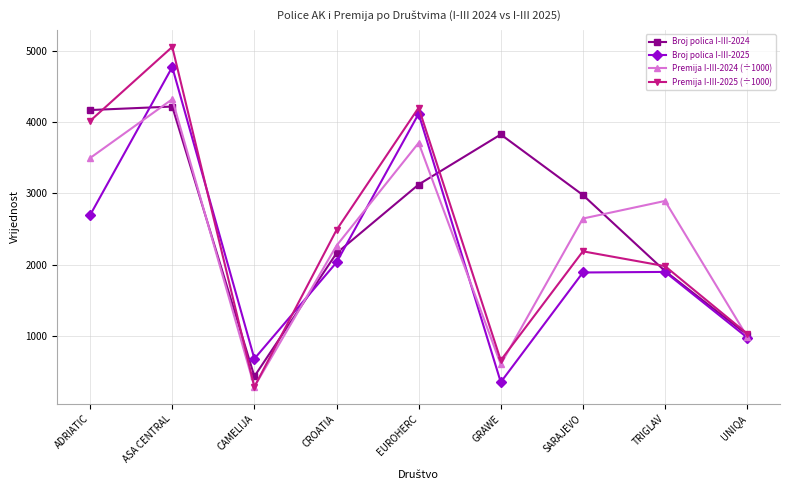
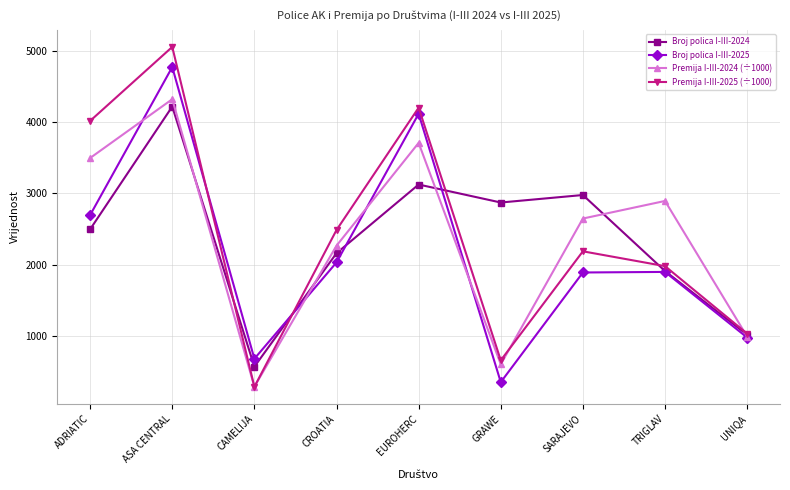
  {
    "Broj polica I-III-2024": {
-     "ADRIATIC": 4200,
+     "ADRIATIC": 2500,
      "ASA CENTRAL": 4200,
-     "CAMELIJA": 400,
+     "CAMELIJA": 600,
      "CROATIA": 2200,
      "EUROHERC": 3100,
-     "GRAWE": 3800,
+     "GRAWE": 2900,
      "SARAJEVO": 3000
    },
    "Broj polica I-III-2025": {
      "ADRIATIC": 2700,
      "ASA CENTRAL": 4800,
      "CAMELIJA": 700,
      "CROATIA": 2000,
      "EUROHERC": 4100,
      "GRAWE": 400,
      "SARAJEVO": 1900
    },
    "Premija I-III-2024 (÷1000)": {
      "ADRIATIC": 3500,
      "ASA CENTRAL": 4300,
      "CROATIA": 2300,
      "EUROHERC": 3700,
      "GRAWE": 600,
      "SARAJEVO": 2600,
      "TRIGLAV": 2900
    },
    "Premija I-III-2025 (÷1000)": {
      "ADRIATIC": 4000,
      "ASA CENTRAL": 5100,
      "CROATIA": 2500,
      "EUROHERC": 4200,
      "GRAWE": 700,
      "SARAJEVO": 2200,
      "TRIGLAV": 2000
    }
  }
